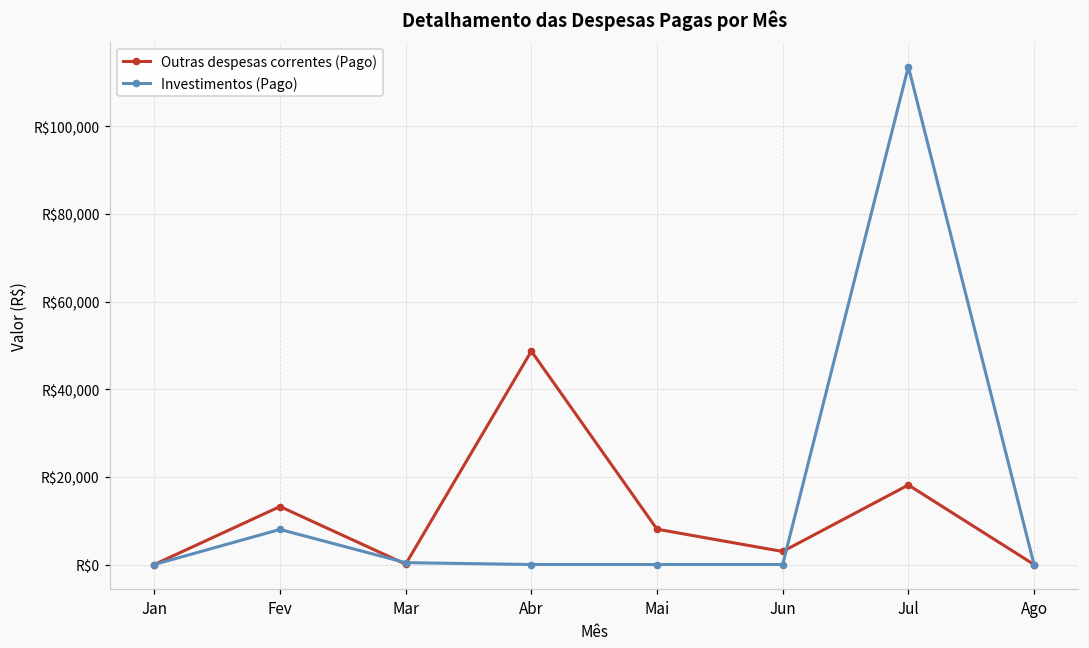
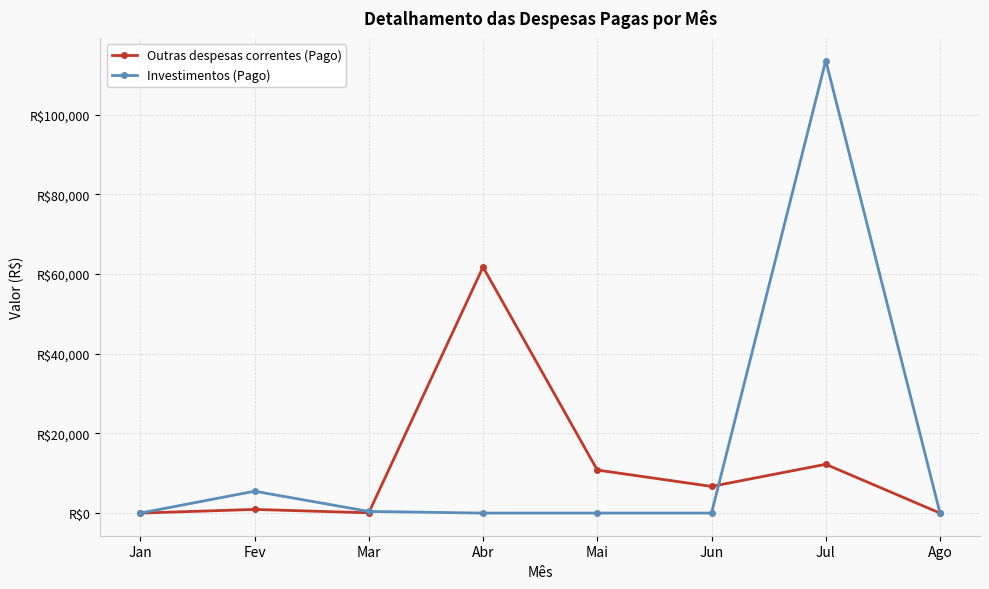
  {
    "Outras despesas correntes (Pago)": {
-     "Fev": "R$13,000",
-     "Abr": "R$49,000",
-     "Mai": "R$8,000",
-     "Jun": "R$3,000",
-     "Jul": "R$18,000"
+     "Fev": "R$1,000",
+     "Abr": "R$62,000",
+     "Mai": "R$11,000",
+     "Jun": "R$7,000",
+     "Jul": "R$12,000"
    },
    "Investimentos (Pago)": {
-     "Fev": "R$8,000",
+     "Fev": "R$5,000",
      "Abr": "R$0",
      "Mai": "R$0",
      "Jun": "R$0",
      "Jul": "R$114,000"
    }
  }
